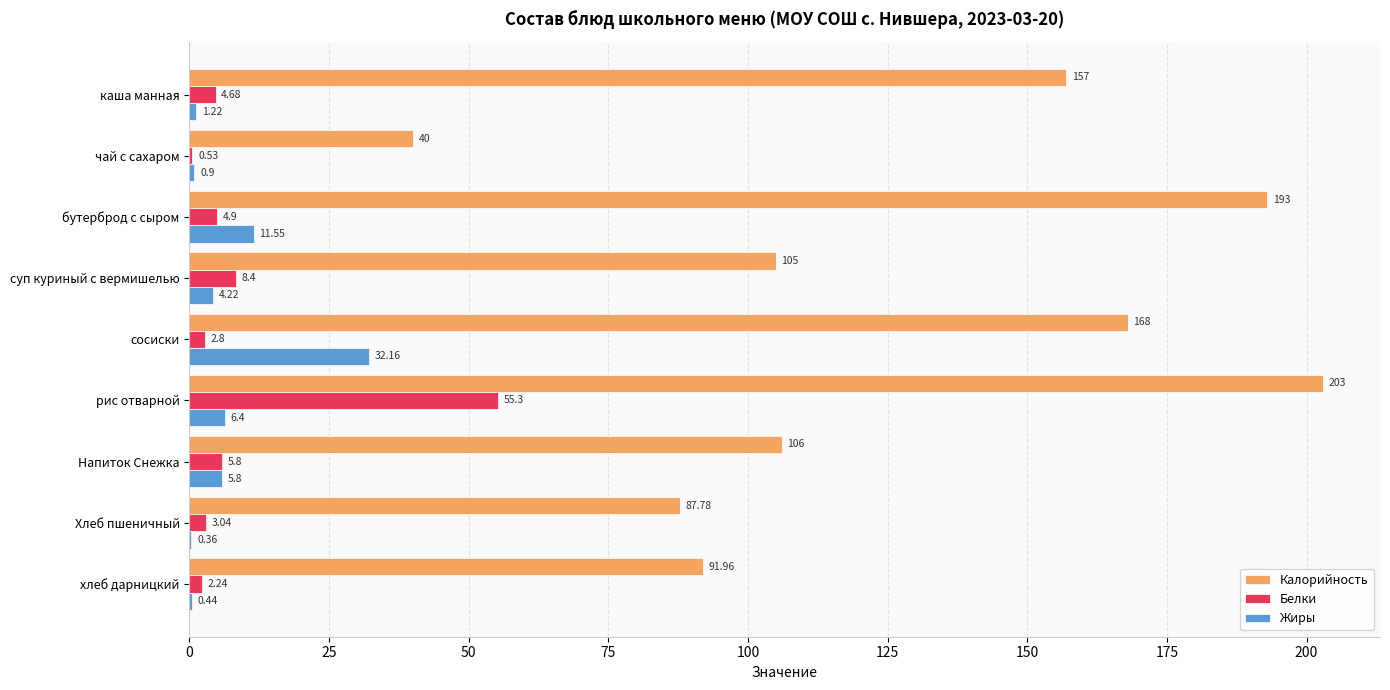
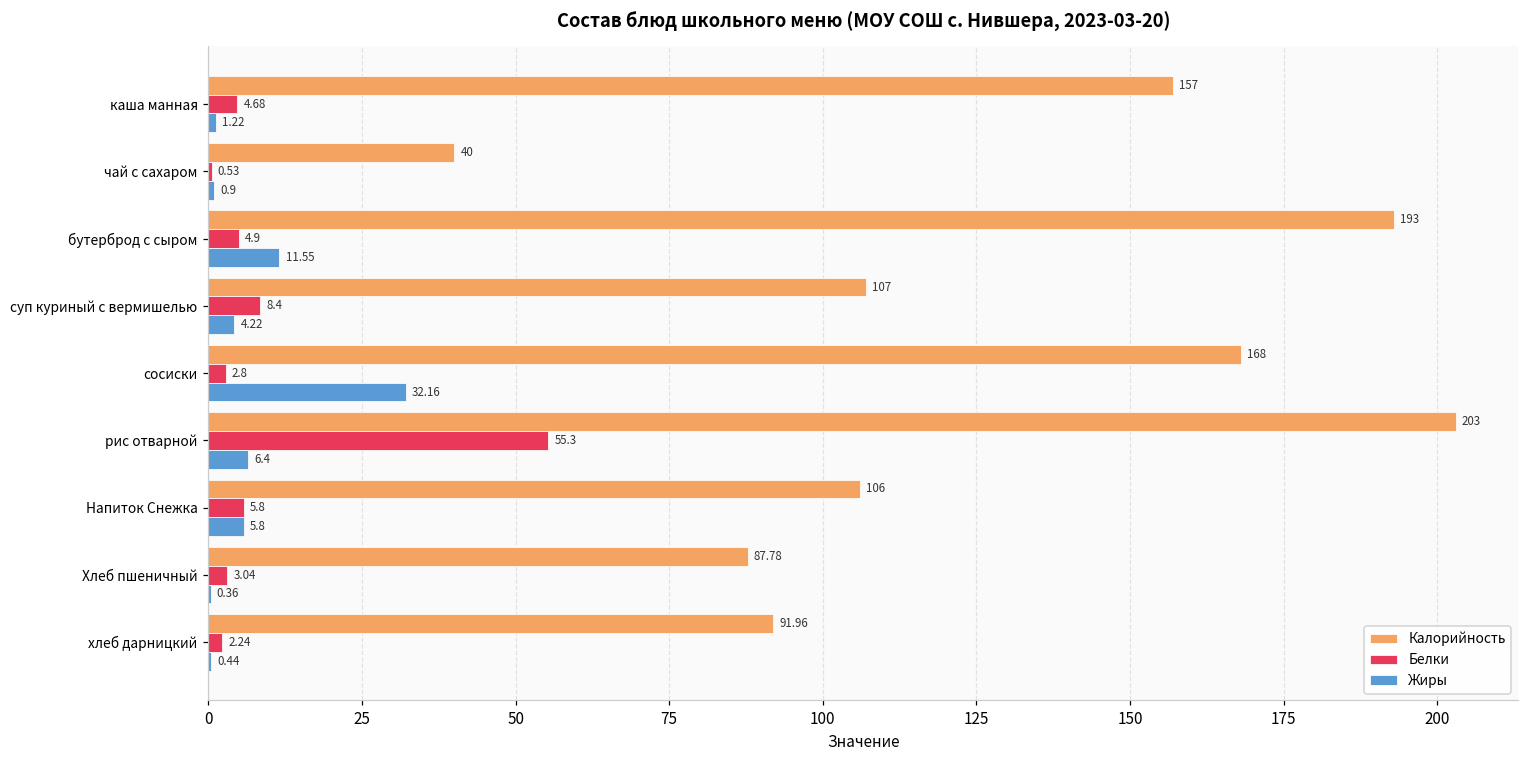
  {
    "Калорийность": {
      "каша манная": 157,
      "чай с сахаром": 40,
      "бутерброд с сыром": 193,
-     "суп куриный с вермишелью": 105,
+     "суп куриный с вермишелью": 107,
      "сосиски": 168,
      "рис отварной": 203,
      "Напиток Снежка": 106,
      "Хлеб пшеничный": 87.78,
      "хлеб дарницкий": 91.96
    },
    "Белки": {
      "каша манная": 4.68,
      "чай с сахаром": 0.53,
      "бутерброд с сыром": 4.9,
      "суп куриный с вермишелью": 8.4,
      "сосиски": 2.8,
      "рис отварной": 55.3,
      "Напиток Снежка": 5.8,
      "Хлеб пшеничный": 3.04,
      "хлеб дарницкий": 2.24
    },
    "Жиры": {
      "каша манная": 1.22,
      "чай с сахаром": 0.9,
      "бутерброд с сыром": 11.55,
      "суп куриный с вермишелью": 4.22,
      "сосиски": 32.16,
      "рис отварной": 6.4,
      "Напиток Снежка": 5.8,
      "Хлеб пшеничный": 0.36,
      "хлеб дарницкий": 0.44
    }
  }
